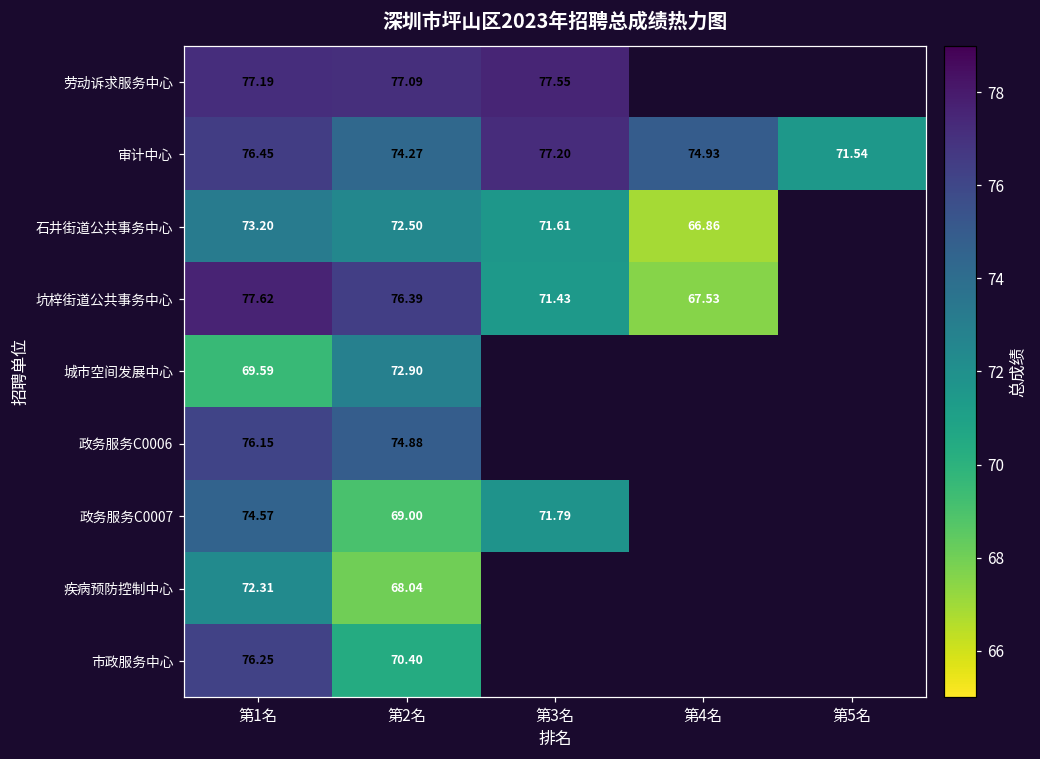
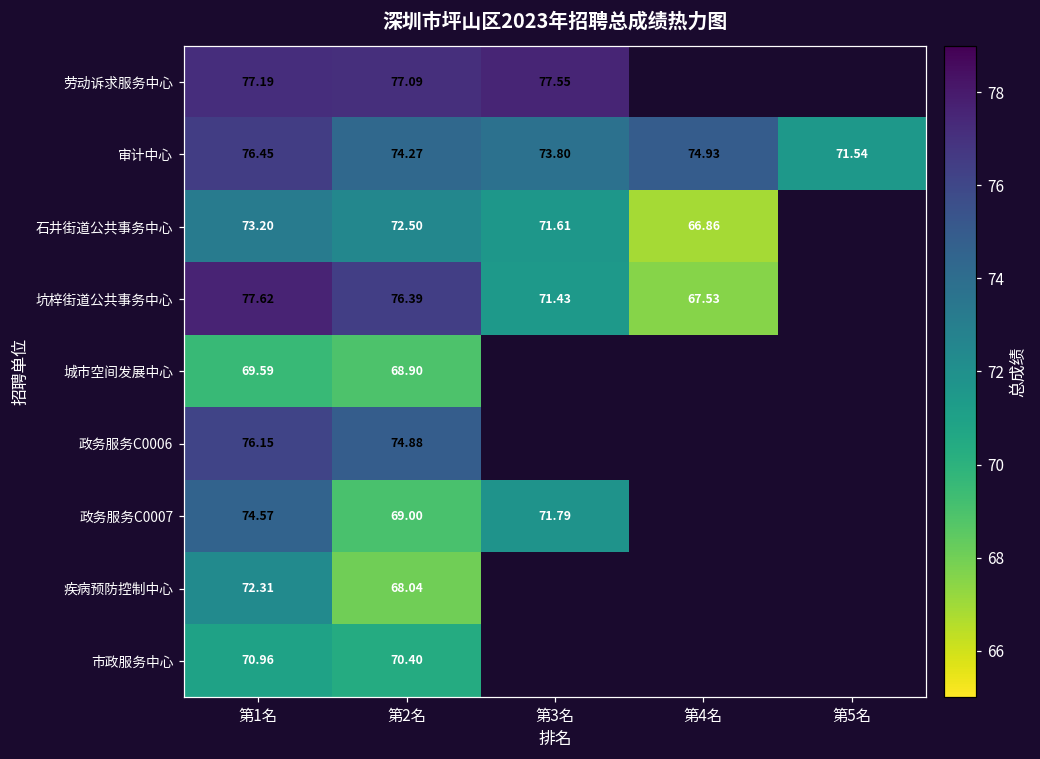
  {
    "劳动诉求服务中心": {
      "第1名": 77.19,
      "第2名": 77.09,
      "第3名": 77.55
    },
    "审计中心": {
      "第1名": 76.45,
      "第2名": 74.27,
-     "第3名": 77.20,
+     "第3名": 73.80,
      "第4名": 74.93,
      "第5名": 71.54
    },
    "石井街道公共事务中心": {
      "第1名": 73.20,
      "第2名": 72.50,
      "第3名": 71.61,
      "第4名": 66.86
    },
    "坑梓街道公共事务中心": {
      "第1名": 77.62,
      "第2名": 76.39,
      "第3名": 71.43,
      "第4名": 67.53
    },
    "城市空间发展中心": {
      "第1名": 69.59,
-     "第2名": 72.90
+     "第2名": 68.90
    },
    "政务服务C0006": {
      "第1名": 76.15,
      "第2名": 74.88
    },
    "政务服务C0007": {
      "第1名": 74.57,
      "第2名": 69.00,
      "第3名": 71.79
    },
    "疾病预防控制中心": {
      "第1名": 72.31,
      "第2名": 68.04
    },
    "市政服务中心": {
-     "第1名": 76.25,
+     "第1名": 70.96,
      "第2名": 70.40
    }
  }
